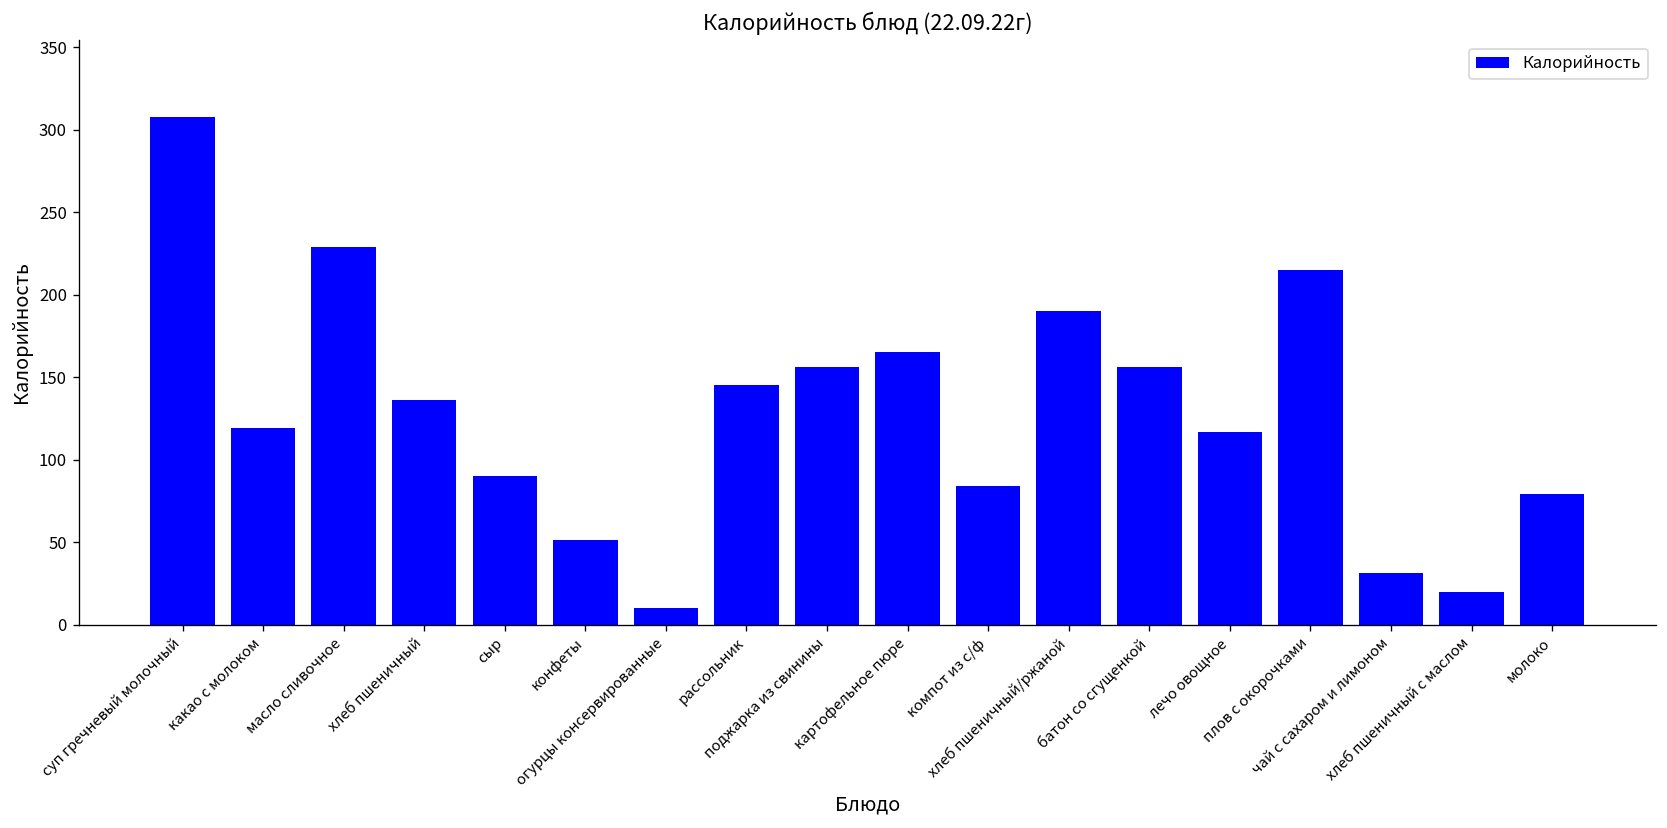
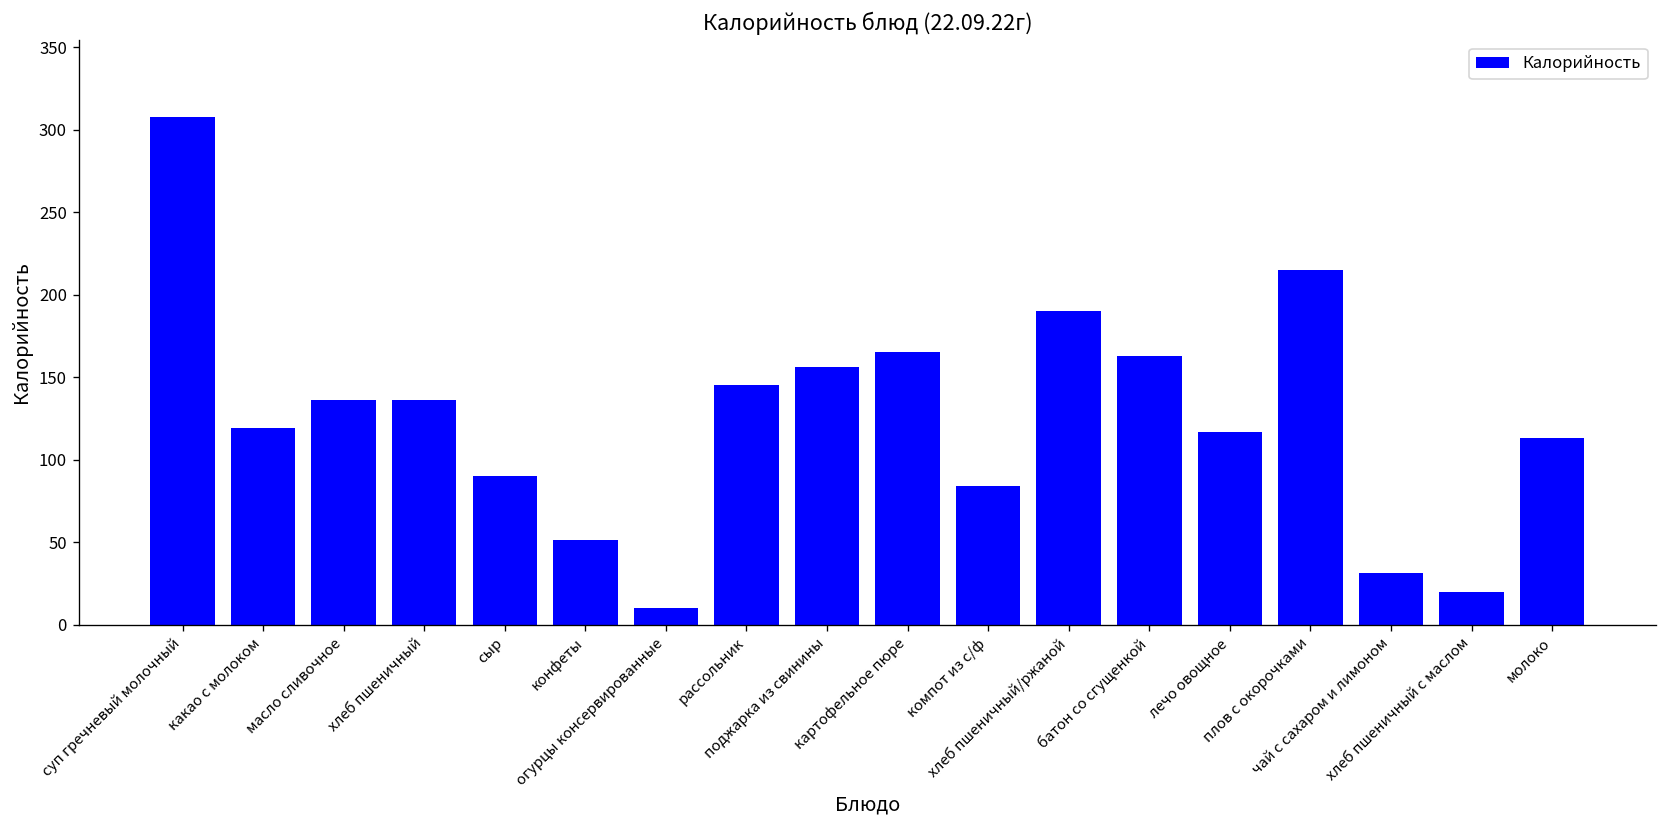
  {
    "суп гречневый молочный": 308,
    "какао с молоком": 119,
-   "масло сливочное": 229,
+   "масло сливочное": 136,
    "хлеб пшеничный": 136,
    "сыр": 90,
    "конфеты": 51,
    "огурцы консервированные": 10,
    "рассольник": 145,
    "поджарка из свинины": 156,
    "картофельное пюре": 165,
    "компот из с/ф": 84,
    "хлеб пшеничный/ржаной": 190,
-   "батон со сгущенкой": 156,
+   "батон со сгущенкой": 163,
    "лечо овощное": 117,
    "плов с окорочками": 215,
    "чай с сахаром и лимоном": 31,
    "хлеб пшеничный с маслом": 20,
-   "молоко": 79
+   "молоко": 113
  }
